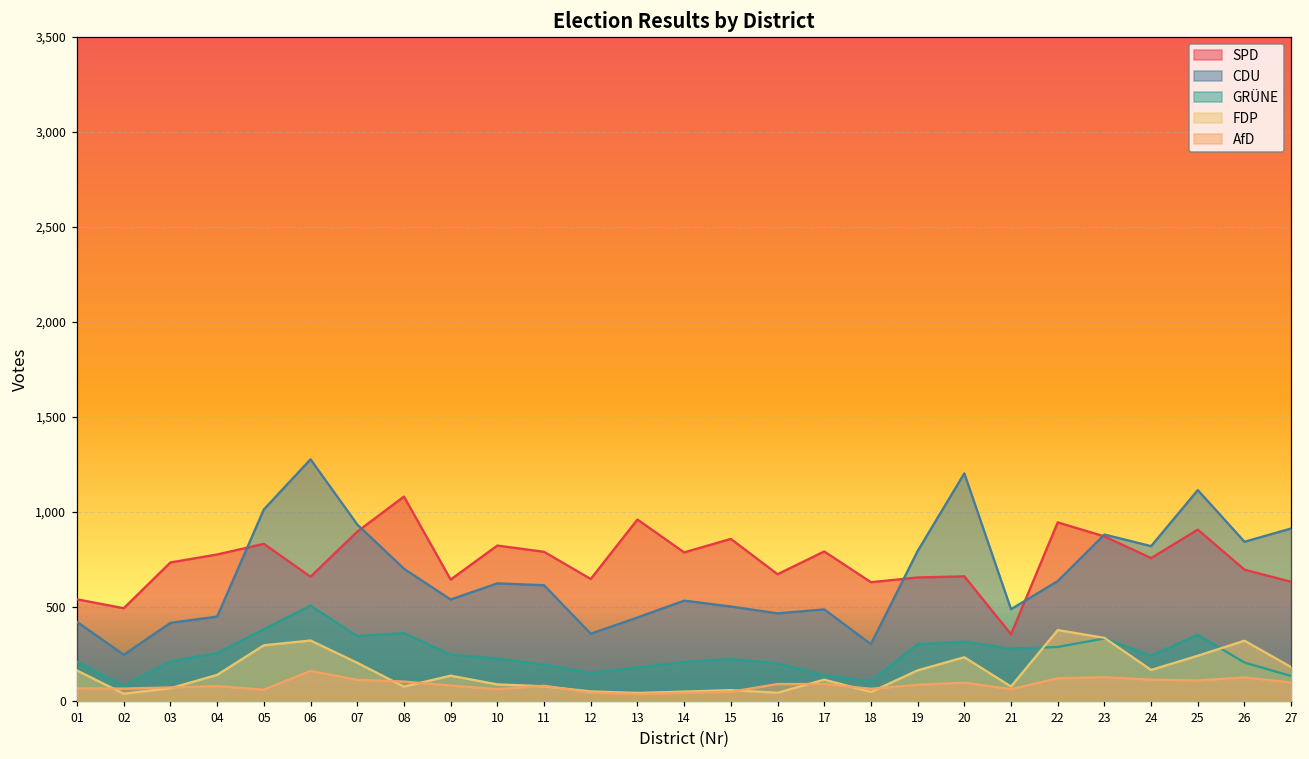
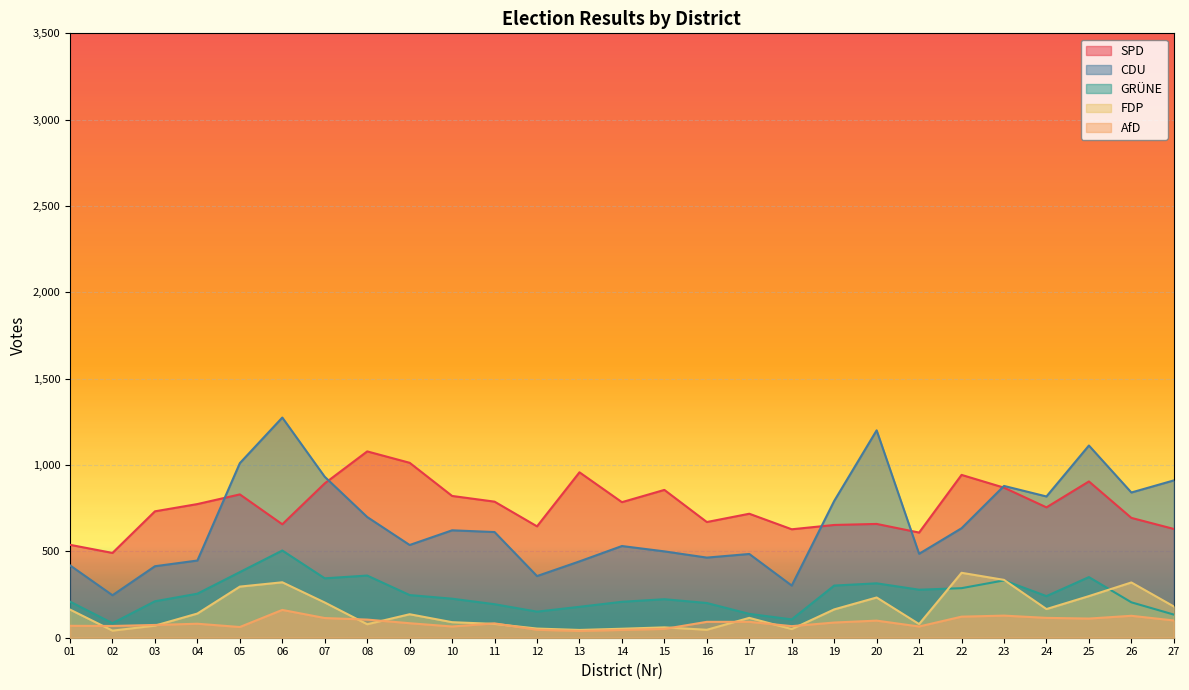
  {
    "SPD": {
      "01": "540",
      "02": "490",
      "03": "730",
      "04": "770",
      "05": "830",
      "06": "660",
      "07": "890",
      "08": "1,080",
-     "09": "640",
+     "09": "1,010",
      "10": "820",
      "11": "790",
      "12": "650",
      "13": "960",
      "14": "790",
      "15": "860",
      "16": "670",
-     "17": "790",
+     "17": "720",
      "18": "630",
      "19": "650",
      "20": "660",
-     "21": "350",
+     "21": "610",
      "22": "940",
      "24": "760",
      "25": "910",
      "26": "690",
      "27": "630"
    }
  }
